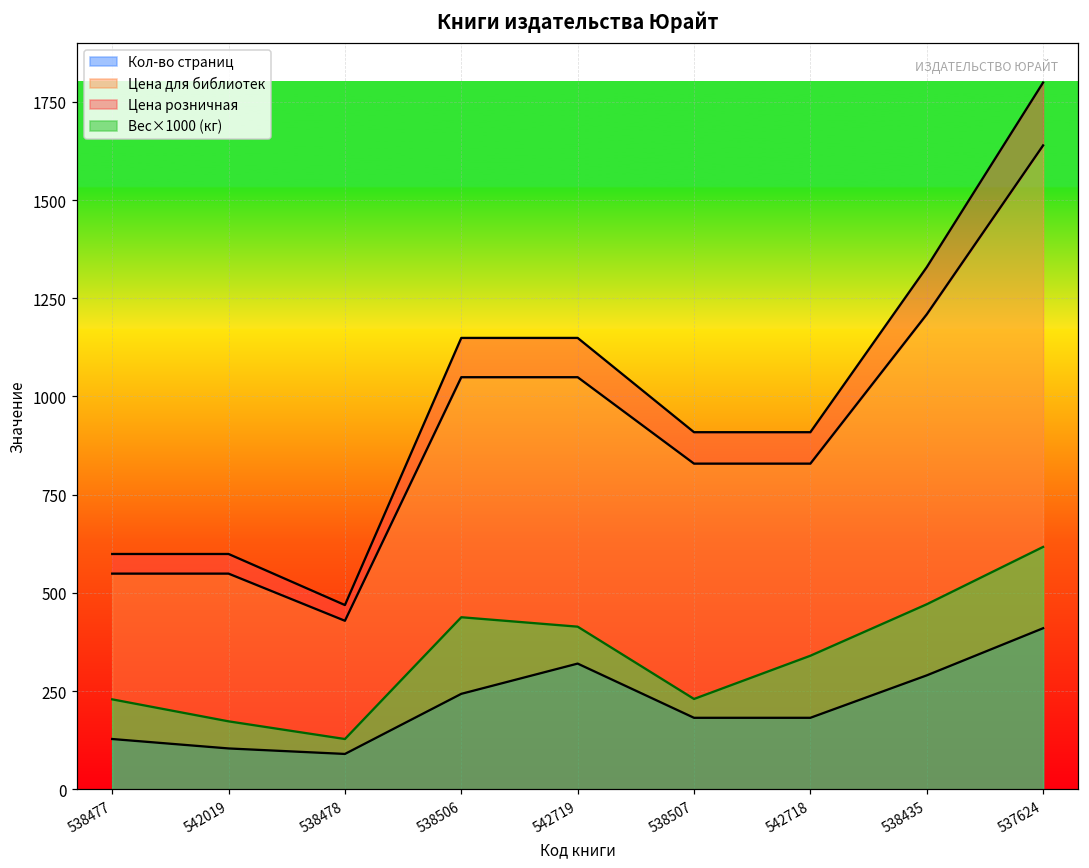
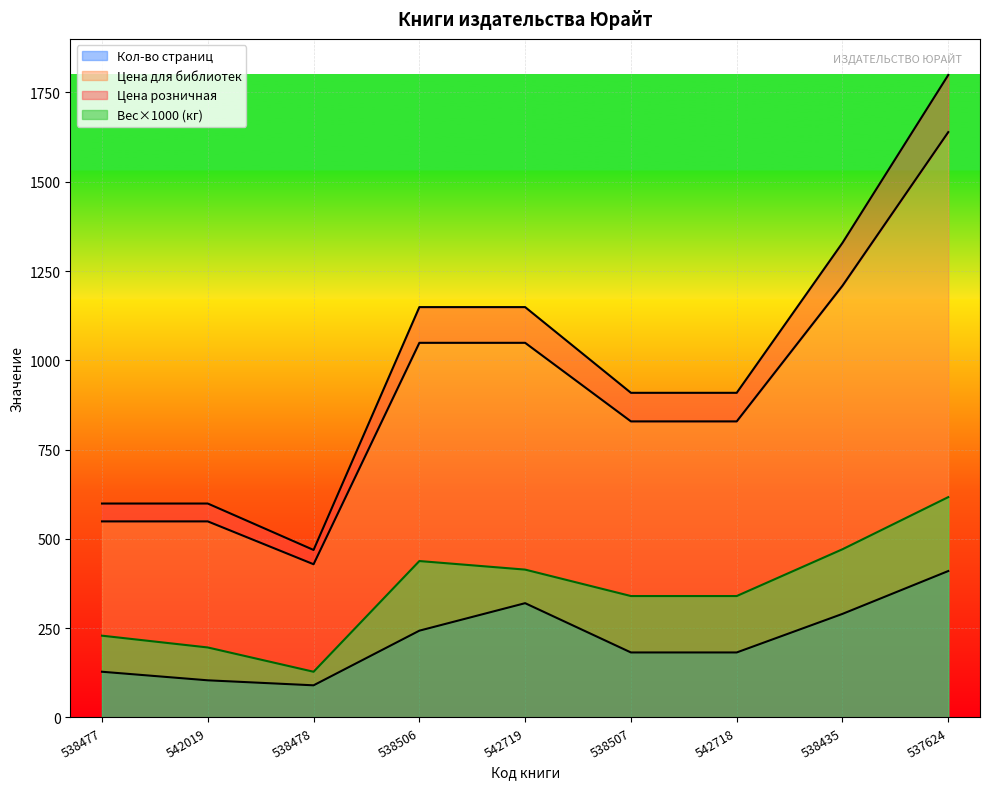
  {
    "Кол-во страниц": {
      "538477": 130,
      "542019": 100,
      "538478": 90,
      "538506": 240,
      "542719": 320,
      "538507": 180,
      "542718": 180,
      "538435": 290,
      "537624": 410
    },
    "Вес×1000 (кг)": {
      "538477": 230,
-     "542019": 170,
+     "542019": 200,
      "538478": 130,
      "538506": 440,
      "542719": 410,
-     "538507": 230,
+     "538507": 340,
      "542718": 340,
      "538435": 470,
      "537624": 620
    }
  }
